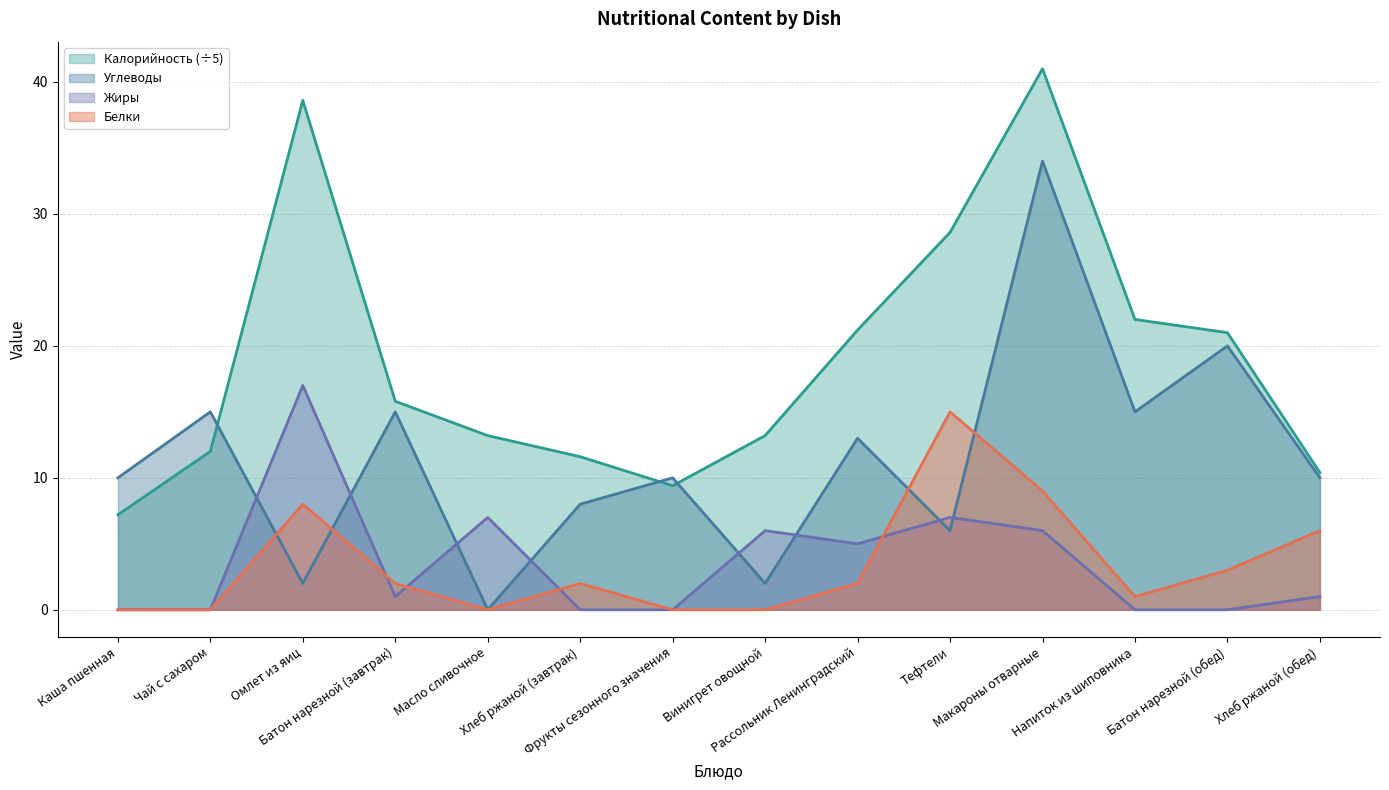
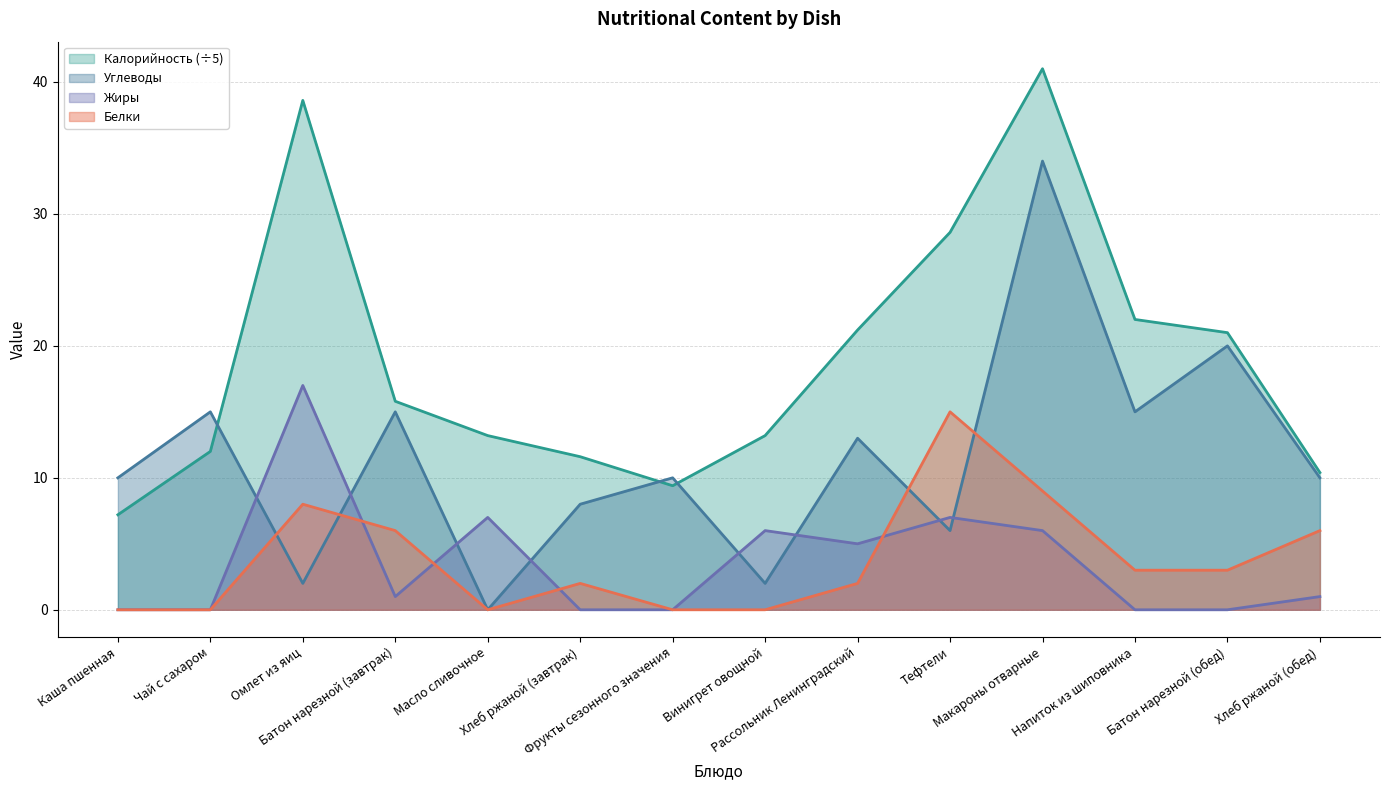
  {
    "Белки": {
      "Омлет из яиц": 8,
-     "Батон нарезной (завтрак)": 2,
+     "Батон нарезной (завтрак)": 6,
      "Хлеб ржаной (завтрак)": 2,
      "Винигрет овощной": 0,
      "Рассольник Ленинградский": 2,
      "Тефтели": 15,
      "Макароны отварные": 9,
-     "Напиток из шиповника": 1,
+     "Напиток из шиповника": 3,
      "Батон нарезной (обед)": 3,
      "Хлеб ржаной (обед)": 6
    }
  }
